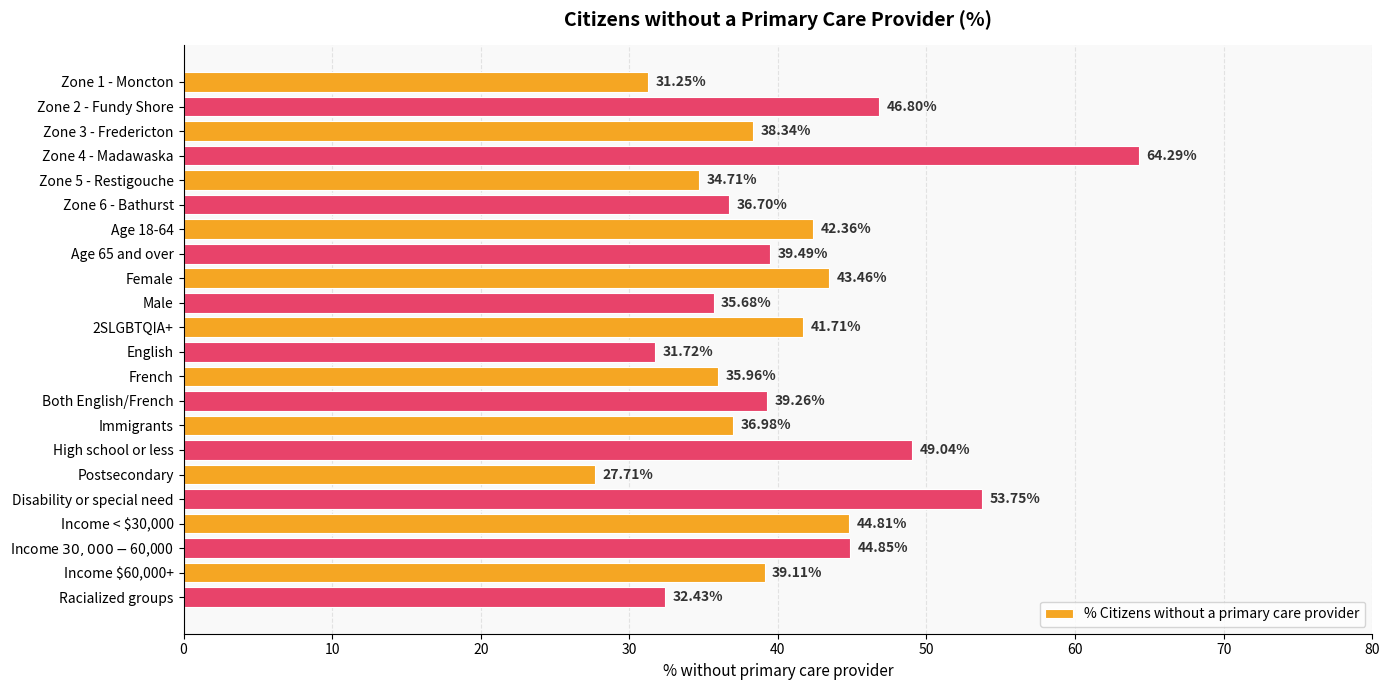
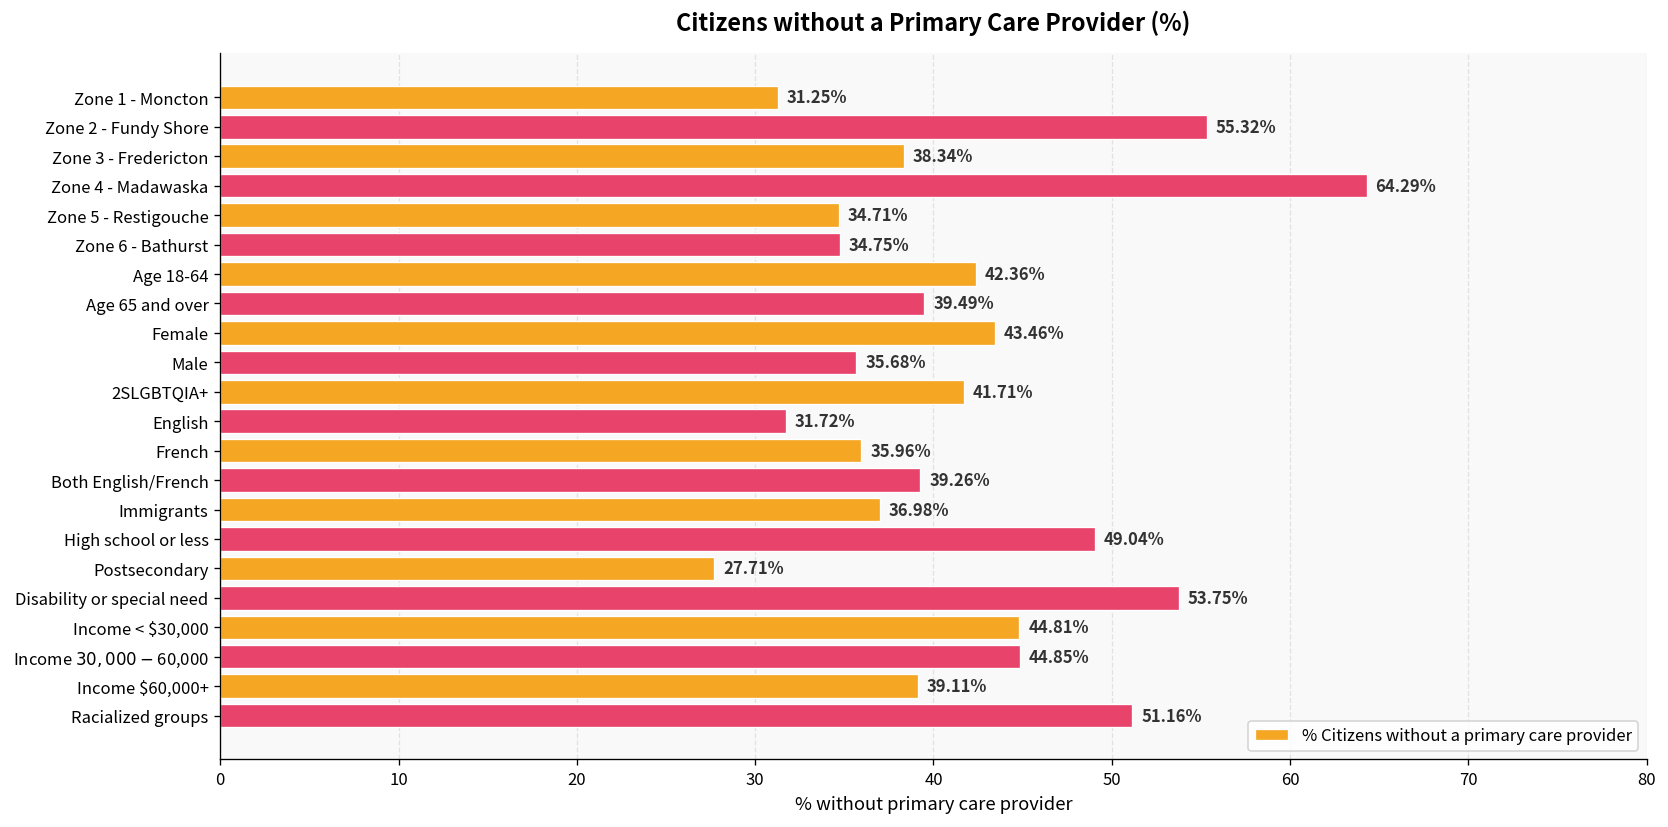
  {
    "Zone 1 - Moncton": "31.25%",
-   "Zone 2 - Fundy Shore": "46.80%",
+   "Zone 2 - Fundy Shore": "55.32%",
    "Zone 3 - Fredericton": "38.34%",
    "Zone 4 - Madawaska": "64.29%",
    "Zone 5 - Restigouche": "34.71%",
-   "Zone 6 - Bathurst": "36.70%",
+   "Zone 6 - Bathurst": "34.75%",
    "Age 18-64": "42.36%",
    "Age 65 and over": "39.49%",
    "Female": "43.46%",
    "Male": "35.68%",
    "2SLGBTQIA+": "41.71%",
    "English": "31.72%",
    "French": "35.96%",
    "Both English/French": "39.26%",
    "Immigrants": "36.98%",
    "High school or less": "49.04%",
    "Postsecondary": "27.71%",
    "Disability or special need": "53.75%",
    "Income < $30,000": "44.81%",
    "Income $60,000+": "39.11%",
-   "Racialized groups": "32.43%"
+   "Racialized groups": "51.16%"
  }
